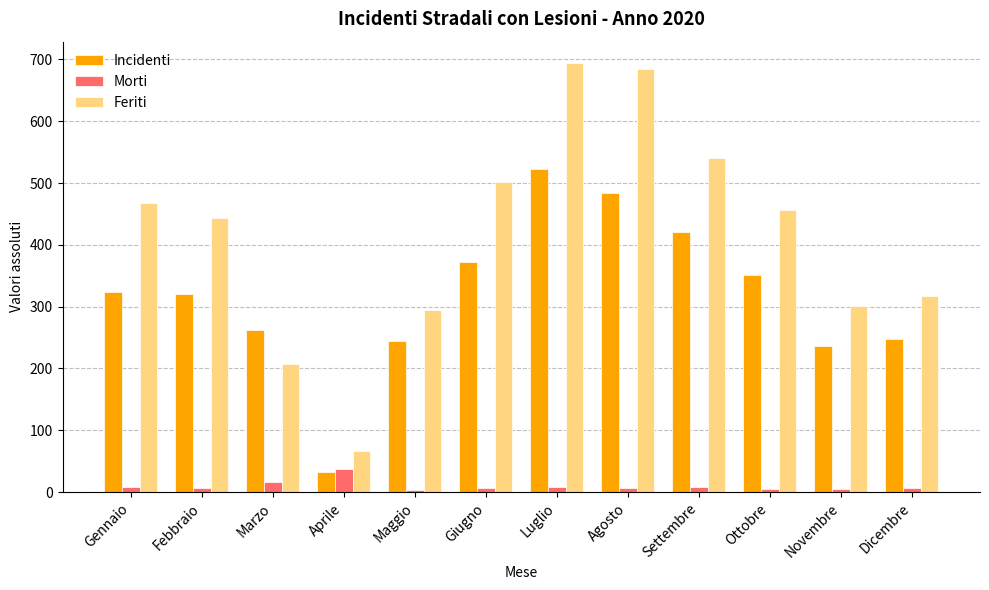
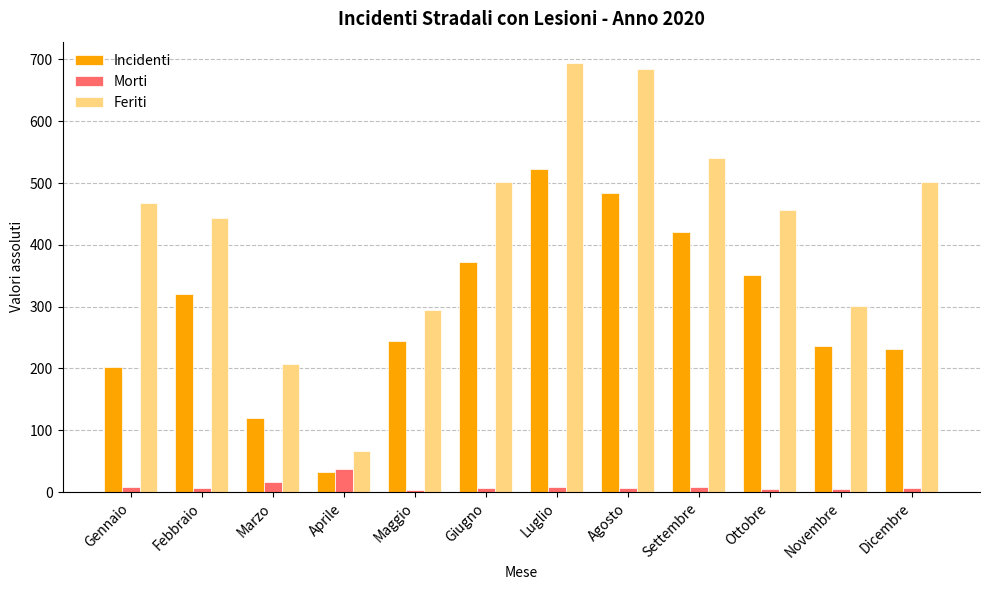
  {
    "Incidenti": {
-     "Gennaio": 320,
+     "Gennaio": 200,
      "Febbraio": 320,
-     "Marzo": 260,
+     "Marzo": 120,
      "Aprile": 30,
      "Maggio": 240,
      "Giugno": 370,
      "Luglio": 520,
      "Agosto": 480,
      "Settembre": 420,
      "Ottobre": 350,
      "Novembre": 240,
-     "Dicembre": 250
+     "Dicembre": 230
    },
    "Morti": {
      "Gennaio": 10,
      "Febbraio": 10,
      "Marzo": 20,
      "Aprile": 40,
      "Giugno": 10,
      "Luglio": 10,
      "Agosto": 10,
      "Settembre": 10,
      "Ottobre": 10,
      "Novembre": 10,
      "Dicembre": 10
    },
    "Feriti": {
      "Gennaio": 470,
      "Febbraio": 440,
      "Marzo": 210,
      "Aprile": 70,
      "Maggio": 290,
      "Giugno": 500,
      "Luglio": 690,
      "Agosto": 690,
      "Settembre": 540,
      "Ottobre": 460,
      "Novembre": 300,
-     "Dicembre": 320
+     "Dicembre": 500
    }
  }
